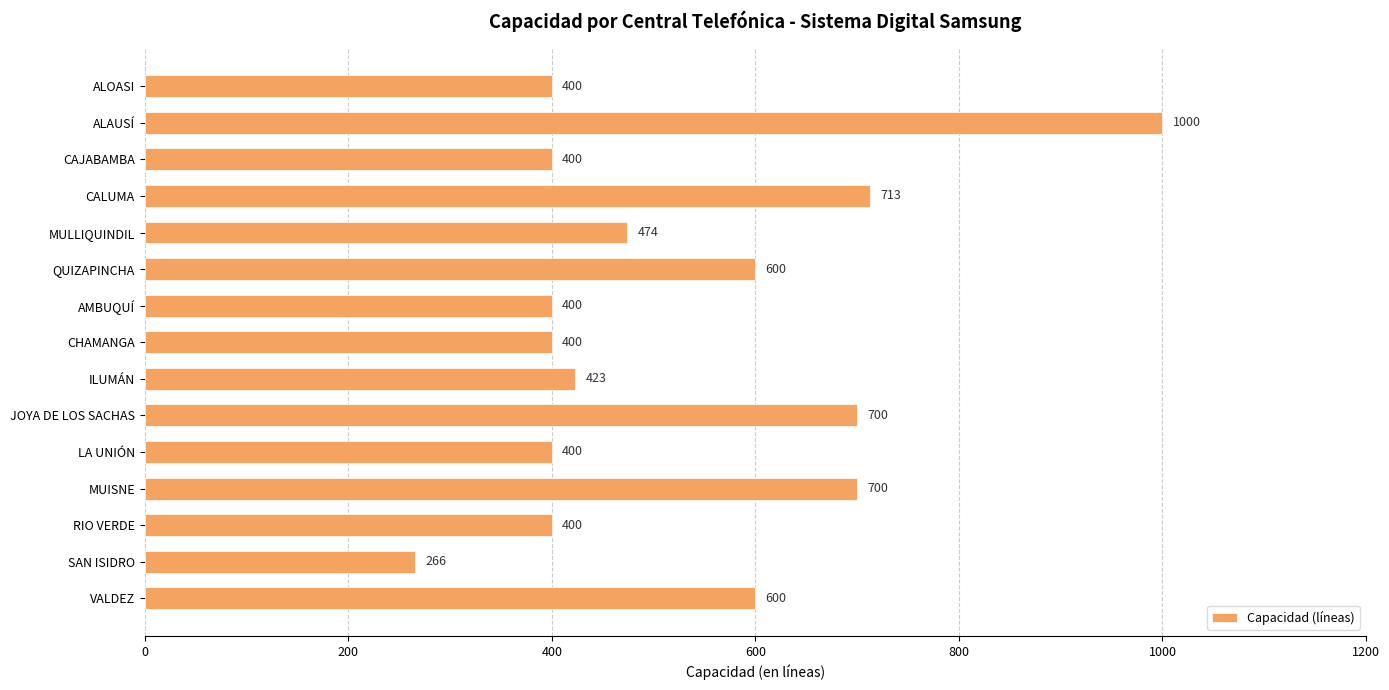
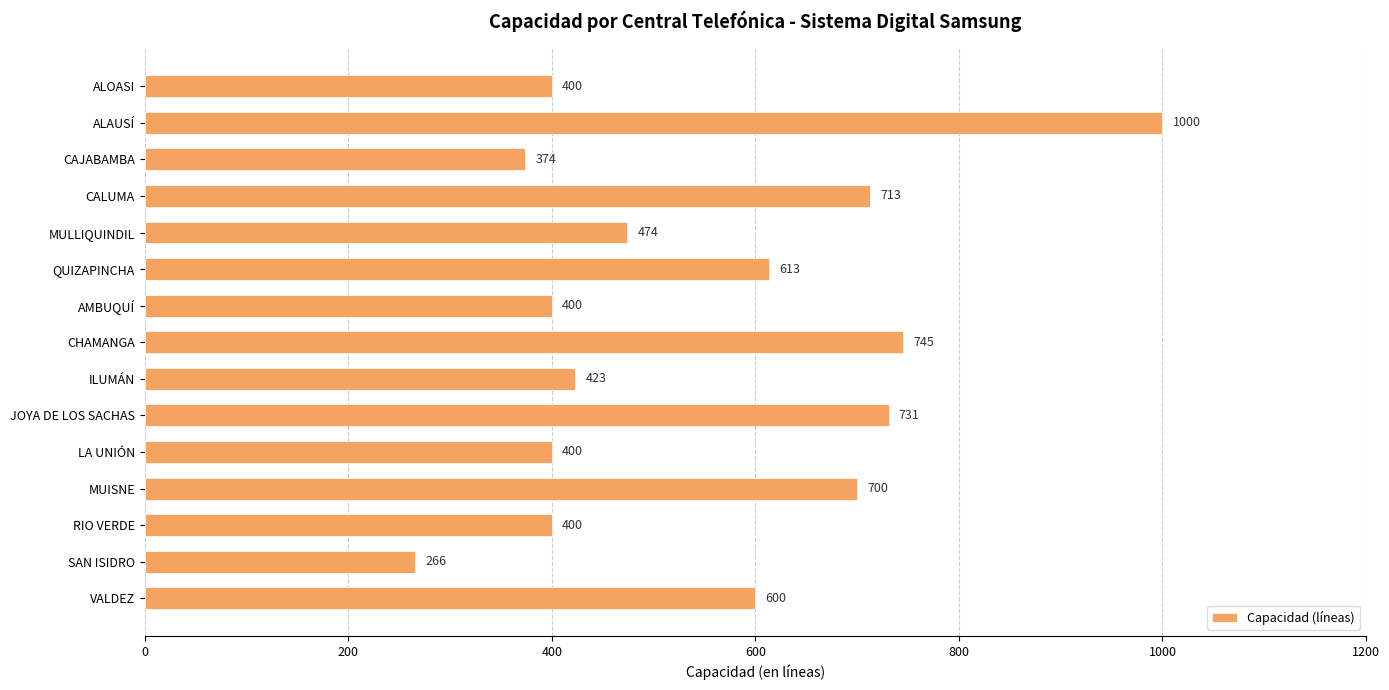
  {
    "ALOASI": 400,
    "ALAUSÍ": 1000,
-   "CAJABAMBA": 400,
+   "CAJABAMBA": 374,
    "CALUMA": 713,
    "MULLIQUINDIL": 474,
-   "QUIZAPINCHA": 600,
+   "QUIZAPINCHA": 613,
    "AMBUQUÍ": 400,
-   "CHAMANGA": 400,
+   "CHAMANGA": 745,
    "ILUMÁN": 423,
-   "JOYA DE LOS SACHAS": 700,
+   "JOYA DE LOS SACHAS": 731,
    "LA UNIÓN": 400,
    "MUISNE": 700,
    "RIO VERDE": 400,
    "SAN ISIDRO": 266,
    "VALDEZ": 600
  }
